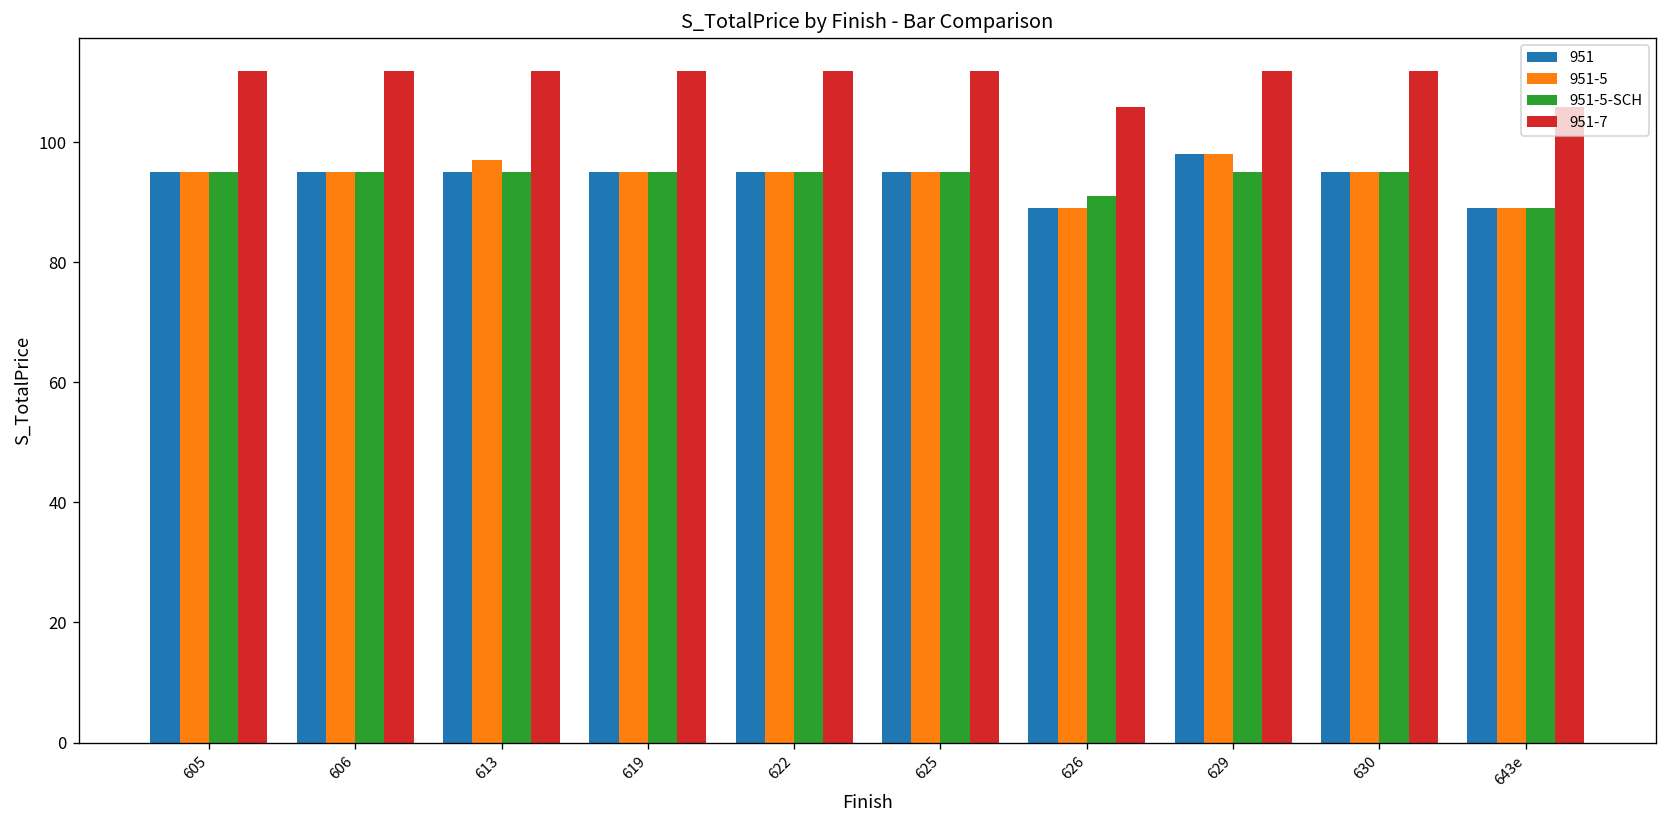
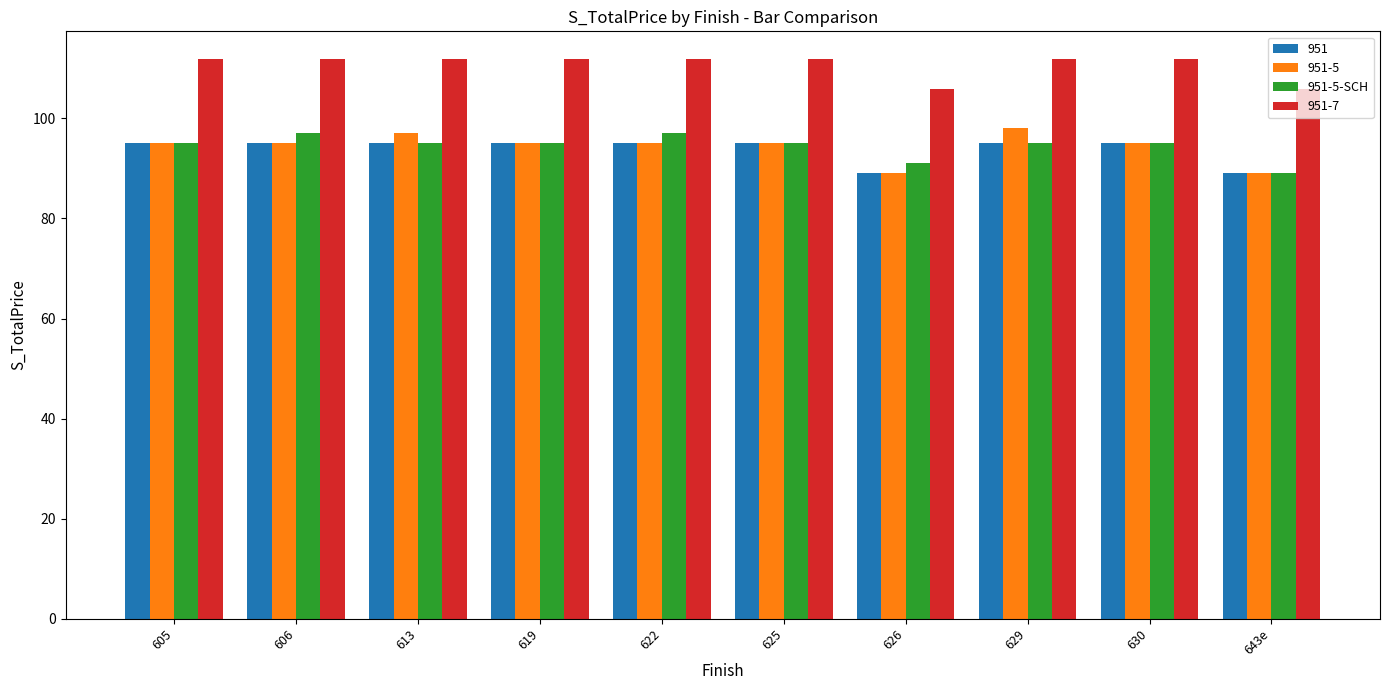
  {
    "951": {
      "605": 95,
      "606": 95,
      "613": 95,
      "619": 95,
      "622": 95,
      "625": 95,
      "626": 89,
-     "629": 98,
+     "629": 95,
      "630": 95,
      "643e": 89
    },
    "951-5": {
      "605": 95,
      "606": 95,
      "613": 97,
      "619": 95,
      "622": 95,
      "625": 95,
      "626": 89,
      "629": 98,
      "630": 95,
      "643e": 89
    },
    "951-5-SCH": {
      "605": 95,
-     "606": 95,
+     "606": 97,
      "613": 95,
      "619": 95,
-     "622": 95,
+     "622": 97,
      "625": 95,
      "626": 91,
      "629": 95,
      "630": 95,
      "643e": 89
    },
    "951-7": {
      "605": 112,
      "606": 112,
      "613": 112,
      "619": 112,
      "622": 112,
      "625": 112,
      "626": 106,
      "629": 112,
      "630": 112
    }
  }
